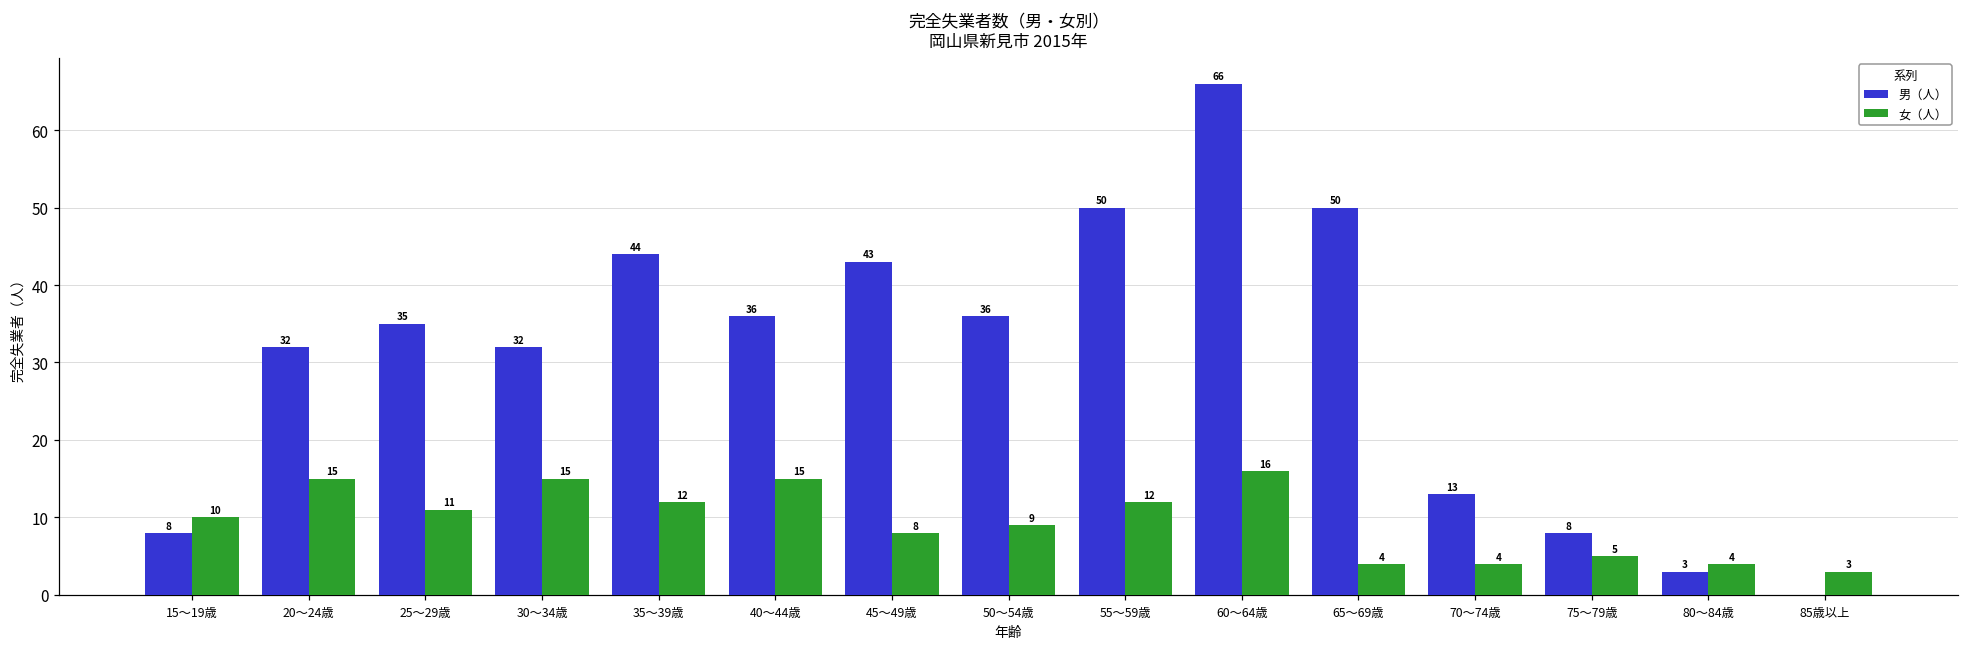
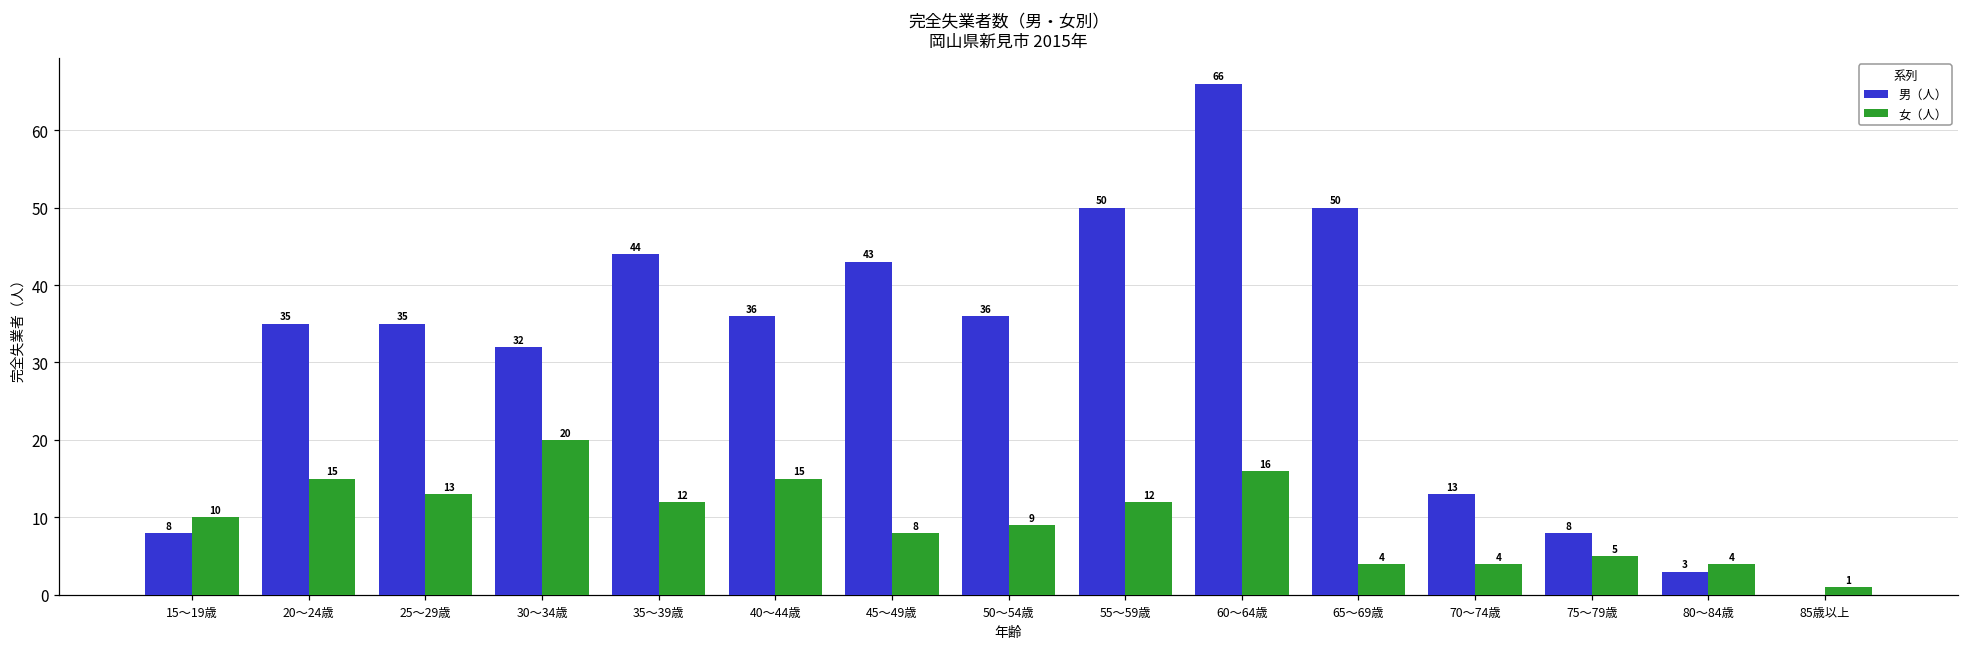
  {
    "男（人）": {
      "15～19歳": 8,
-     "20～24歳": 32,
+     "20～24歳": 35,
      "25～29歳": 35,
      "30～34歳": 32,
      "35～39歳": 44,
      "40～44歳": 36,
      "45～49歳": 43,
      "50～54歳": 36,
      "55～59歳": 50,
      "60～64歳": 66,
      "65～69歳": 50,
      "70～74歳": 13,
      "75～79歳": 8,
      "80～84歳": 3
    },
    "女（人）": {
      "15～19歳": 10,
      "20～24歳": 15,
-     "25～29歳": 11,
-     "30～34歳": 15,
+     "25～29歳": 13,
+     "30～34歳": 20,
      "35～39歳": 12,
      "40～44歳": 15,
      "45～49歳": 8,
      "50～54歳": 9,
      "55～59歳": 12,
      "60～64歳": 16,
      "65～69歳": 4,
      "70～74歳": 4,
      "75～79歳": 5,
      "80～84歳": 4,
-     "85歳以上": 3
+     "85歳以上": 1
    }
  }
